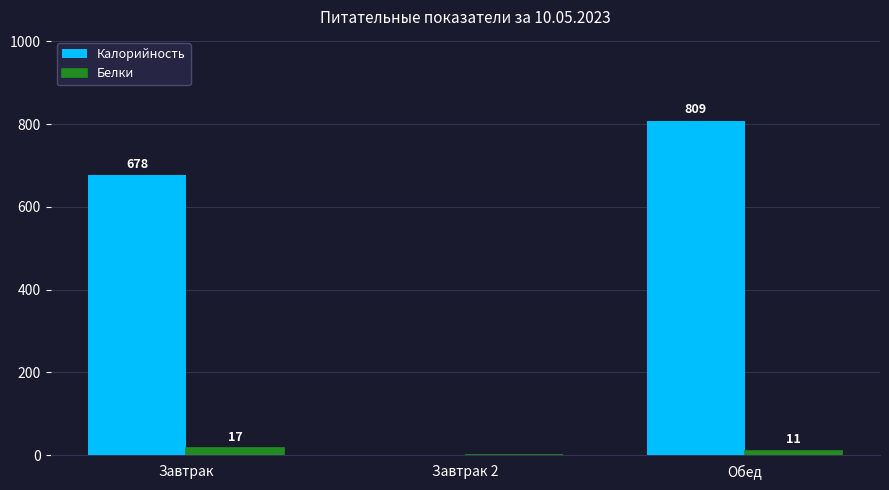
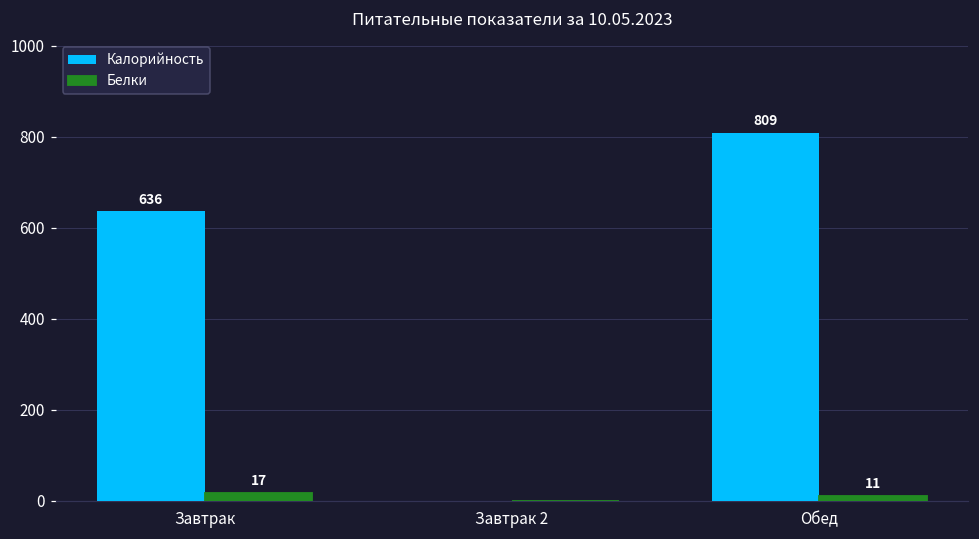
  {
    "Калорийность": {
-     "Завтрак": 678,
+     "Завтрак": 636,
      "Обед": 809
    },
    "Белки": {
      "Завтрак": 17,
      "Обед": 11
    }
  }
